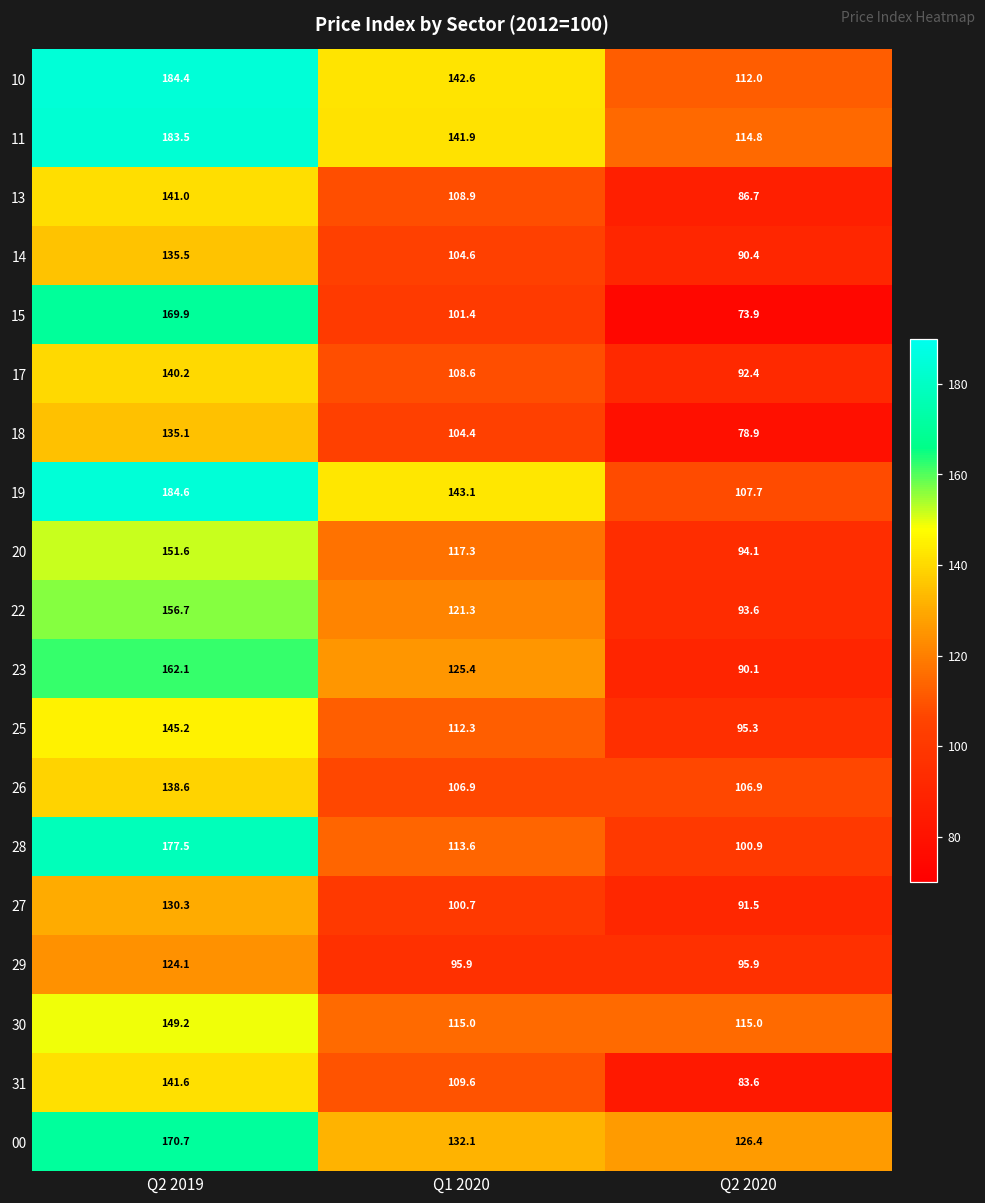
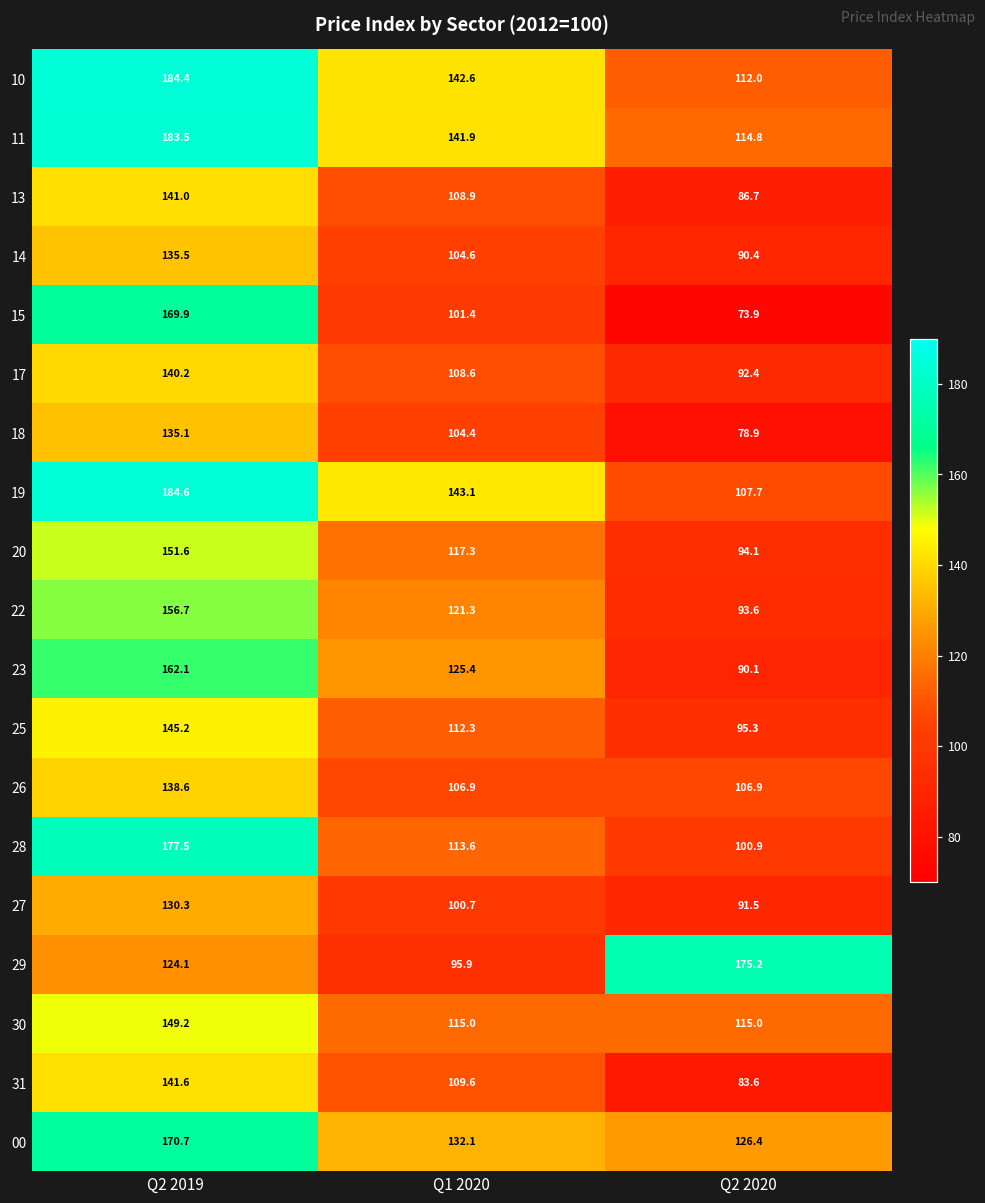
  {
    "10": {
      "Q2 2019": 184.4,
      "Q1 2020": 142.6,
      "Q2 2020": 112.0
    },
    "11": {
      "Q2 2019": 183.5,
      "Q1 2020": 141.9,
      "Q2 2020": 114.8
    },
    "13": {
      "Q2 2019": 141.0,
      "Q1 2020": 108.9,
      "Q2 2020": 86.7
    },
    "14": {
      "Q2 2019": 135.5,
      "Q1 2020": 104.6,
      "Q2 2020": 90.4
    },
    "15": {
      "Q2 2019": 169.9,
      "Q1 2020": 101.4,
      "Q2 2020": 73.9
    },
    "17": {
      "Q2 2019": 140.2,
      "Q1 2020": 108.6,
      "Q2 2020": 92.4
    },
    "18": {
      "Q2 2019": 135.1,
      "Q1 2020": 104.4,
      "Q2 2020": 78.9
    },
    "19": {
      "Q2 2019": 184.6,
      "Q1 2020": 143.1,
      "Q2 2020": 107.7
    },
    "20": {
      "Q2 2019": 151.6,
      "Q1 2020": 117.3,
      "Q2 2020": 94.1
    },
    "22": {
      "Q2 2019": 156.7,
      "Q1 2020": 121.3,
      "Q2 2020": 93.6
    },
    "23": {
      "Q2 2019": 162.1,
      "Q1 2020": 125.4,
      "Q2 2020": 90.1
    },
    "25": {
      "Q2 2019": 145.2,
      "Q1 2020": 112.3,
      "Q2 2020": 95.3
    },
    "26": {
      "Q2 2019": 138.6,
      "Q1 2020": 106.9,
      "Q2 2020": 106.9
    },
    "28": {
      "Q2 2019": 177.5,
      "Q1 2020": 113.6,
      "Q2 2020": 100.9
    },
    "27": {
      "Q2 2019": 130.3,
      "Q1 2020": 100.7,
      "Q2 2020": 91.5
    },
    "29": {
      "Q2 2019": 124.1,
      "Q1 2020": 95.9,
-     "Q2 2020": 95.9
+     "Q2 2020": 175.2
    },
    "30": {
      "Q2 2019": 149.2,
      "Q1 2020": 115.0,
      "Q2 2020": 115.0
    },
    "31": {
      "Q2 2019": 141.6,
      "Q1 2020": 109.6,
      "Q2 2020": 83.6
    },
    "00": {
      "Q2 2019": 170.7,
      "Q1 2020": 132.1,
      "Q2 2020": 126.4
    }
  }
